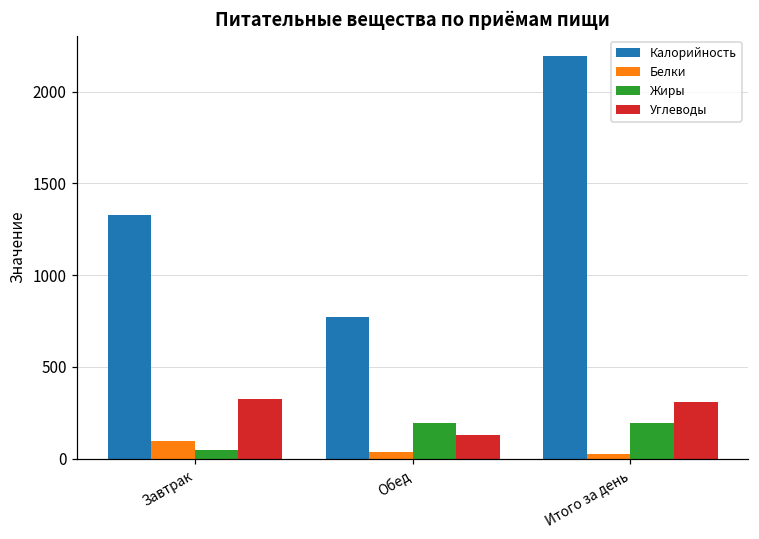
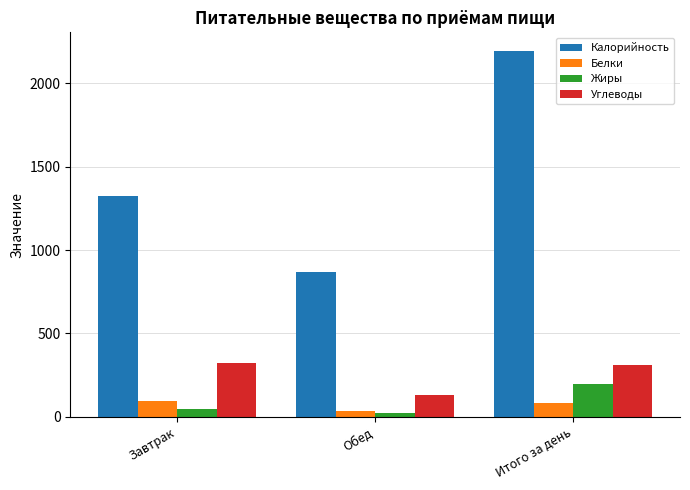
  {
    "Калорийность": {
      "Завтрак": 1330,
-     "Обед": 770,
+     "Обед": 870,
      "Итого за день": 2200
    },
    "Белки": {
      "Завтрак": 100,
      "Обед": 40,
-     "Итого за день": 30
+     "Итого за день": 80
    },
    "Жиры": {
      "Завтрак": 40,
-     "Обед": 190,
+     "Обед": 20,
      "Итого за день": 200
    },
    "Углеводы": {
      "Завтрак": 320,
      "Обед": 130,
      "Итого за день": 310
    }
  }
